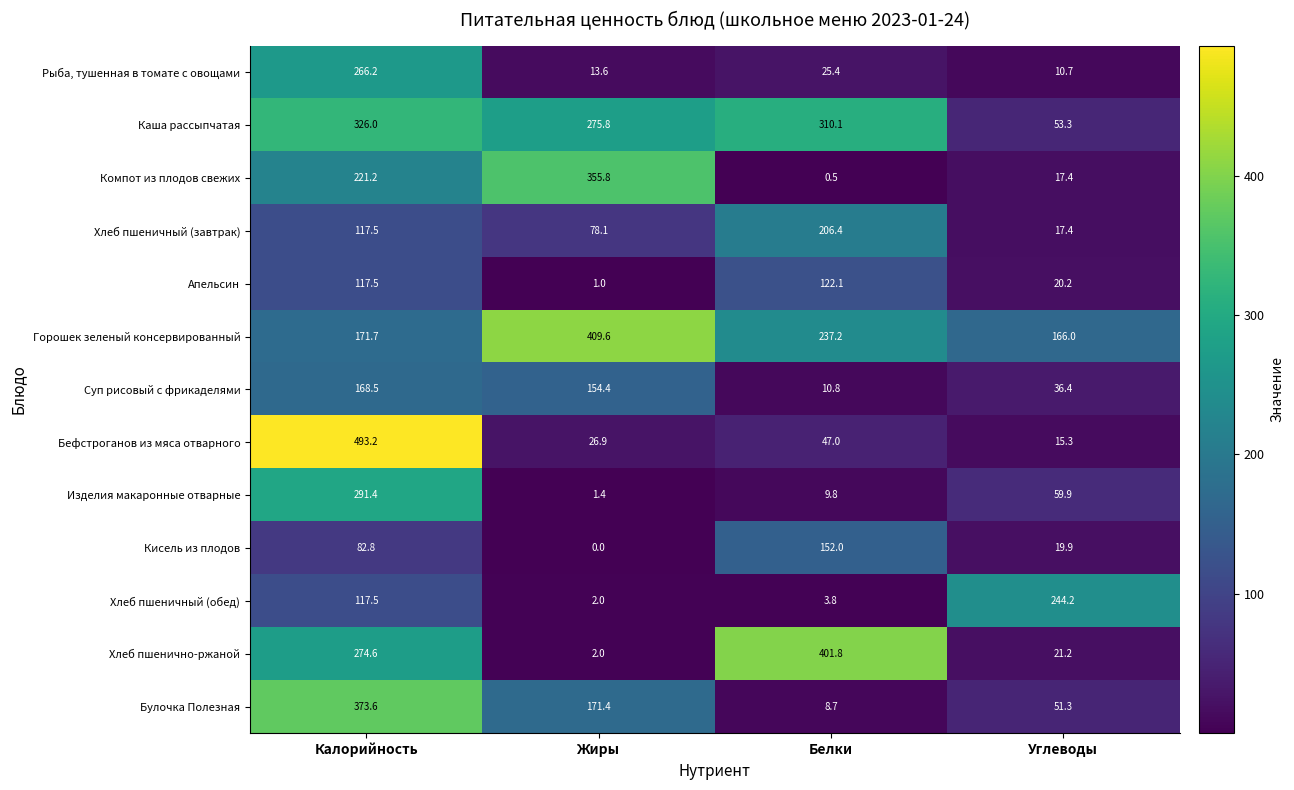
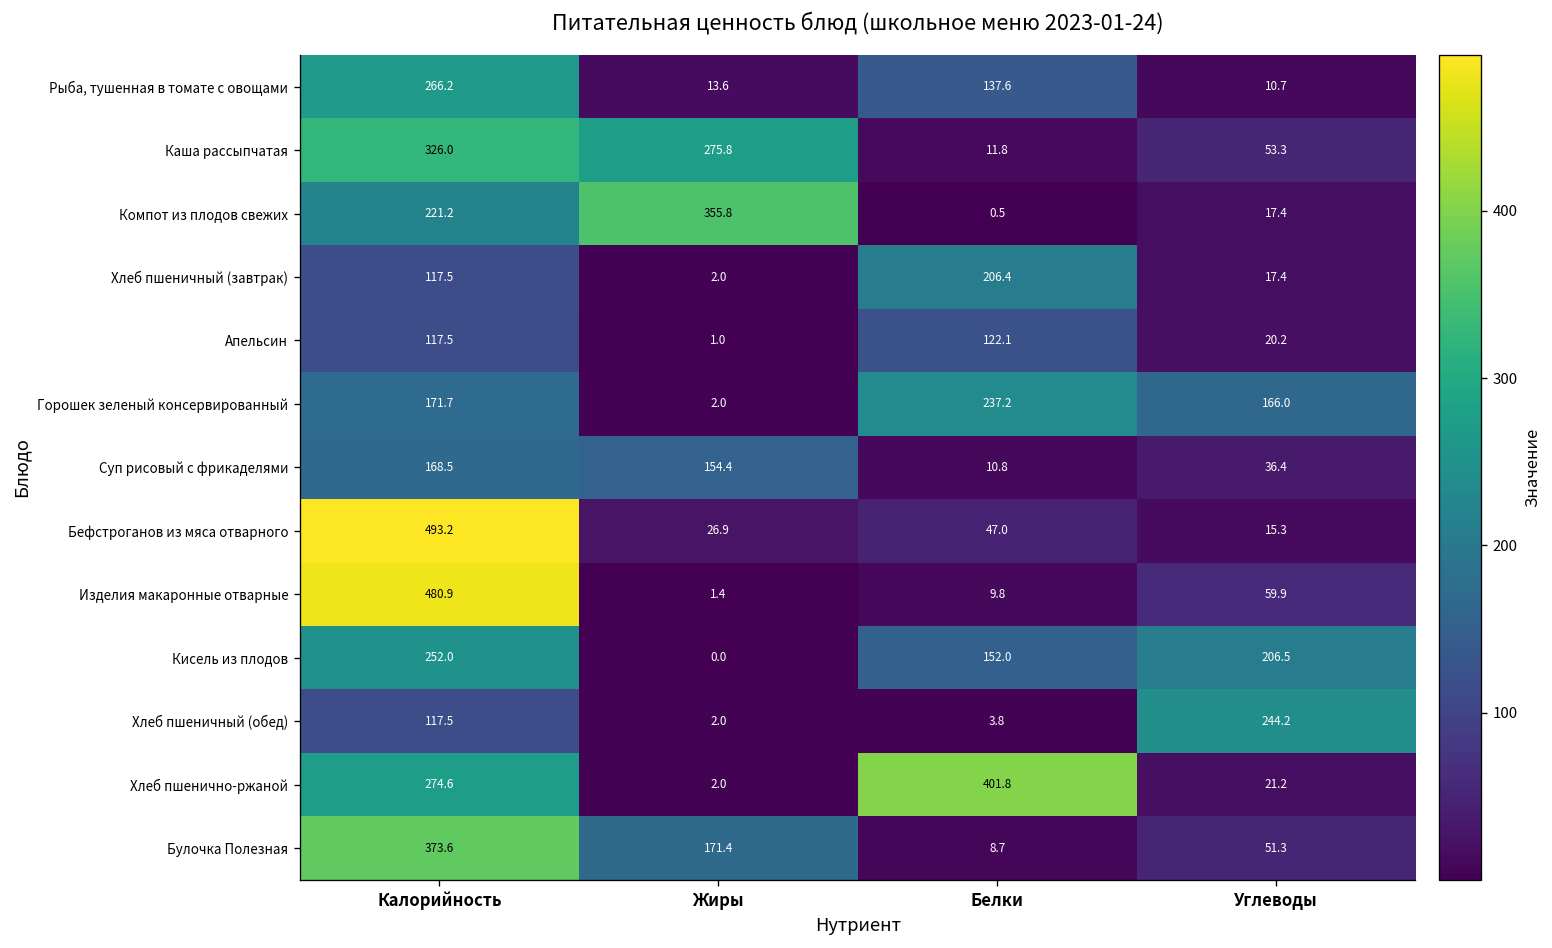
  {
    "Рыба, тушенная в томате с овощами": {
      "Калорийность": 266.2,
      "Жиры": 13.6,
-     "Белки": 25.4,
+     "Белки": 137.6,
      "Углеводы": 10.7
    },
    "Каша рассыпчатая": {
      "Калорийность": 326.0,
      "Жиры": 275.8,
-     "Белки": 310.1,
+     "Белки": 11.8,
      "Углеводы": 53.3
    },
    "Компот из плодов свежих": {
      "Калорийность": 221.2,
      "Жиры": 355.8,
      "Белки": 0.5,
      "Углеводы": 17.4
    },
    "Хлеб пшеничный (завтрак)": {
      "Калорийность": 117.5,
-     "Жиры": 78.1,
+     "Жиры": 2.0,
      "Белки": 206.4,
      "Углеводы": 17.4
    },
    "Апельсин": {
      "Калорийность": 117.5,
      "Жиры": 1.0,
      "Белки": 122.1,
      "Углеводы": 20.2
    },
    "Горошек зеленый консервированный": {
      "Калорийность": 171.7,
-     "Жиры": 409.6,
+     "Жиры": 2.0,
      "Белки": 237.2,
      "Углеводы": 166.0
    },
    "Суп рисовый с фрикаделями": {
      "Калорийность": 168.5,
      "Жиры": 154.4,
      "Белки": 10.8,
      "Углеводы": 36.4
    },
    "Бефстроганов из мяса отварного": {
      "Калорийность": 493.2,
      "Жиры": 26.9,
      "Белки": 47.0,
      "Углеводы": 15.3
    },
    "Изделия макаронные отварные": {
-     "Калорийность": 291.4,
+     "Калорийность": 480.9,
      "Жиры": 1.4,
      "Белки": 9.8,
      "Углеводы": 59.9
    },
    "Кисель из плодов": {
-     "Калорийность": 82.8,
+     "Калорийность": 252.0,
      "Жиры": 0.0,
      "Белки": 152.0,
-     "Углеводы": 19.9
+     "Углеводы": 206.5
    },
    "Хлеб пшеничный (обед)": {
      "Калорийность": 117.5,
      "Жиры": 2.0,
      "Белки": 3.8,
      "Углеводы": 244.2
    },
    "Хлеб пшенично-ржаной": {
      "Калорийность": 274.6,
      "Жиры": 2.0,
      "Белки": 401.8,
      "Углеводы": 21.2
    },
    "Булочка Полезная": {
      "Калорийность": 373.6,
      "Жиры": 171.4,
      "Белки": 8.7,
      "Углеводы": 51.3
    }
  }
